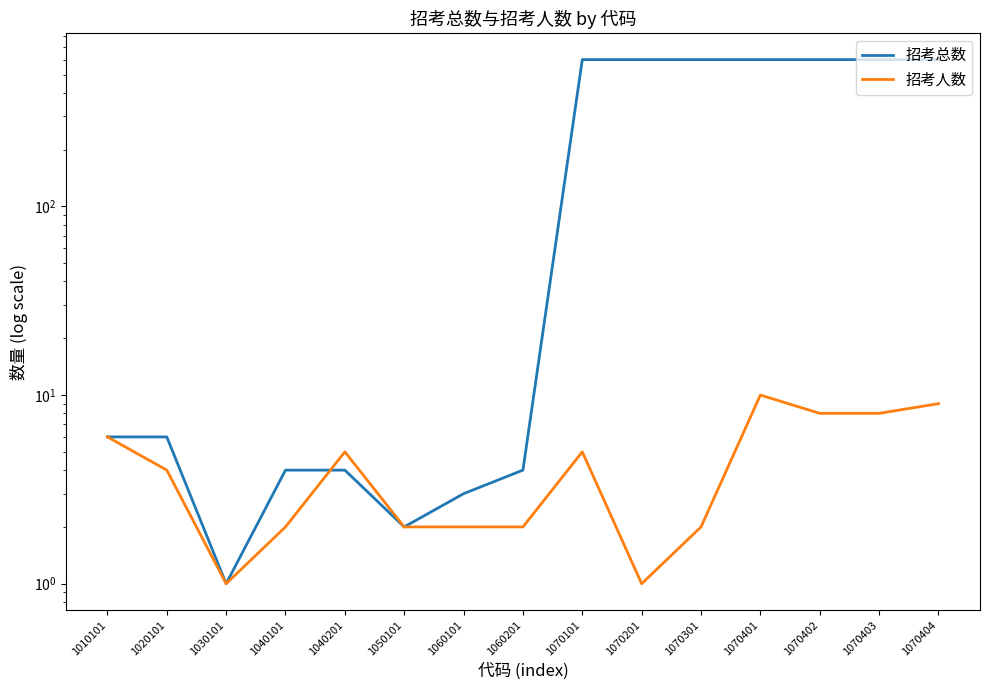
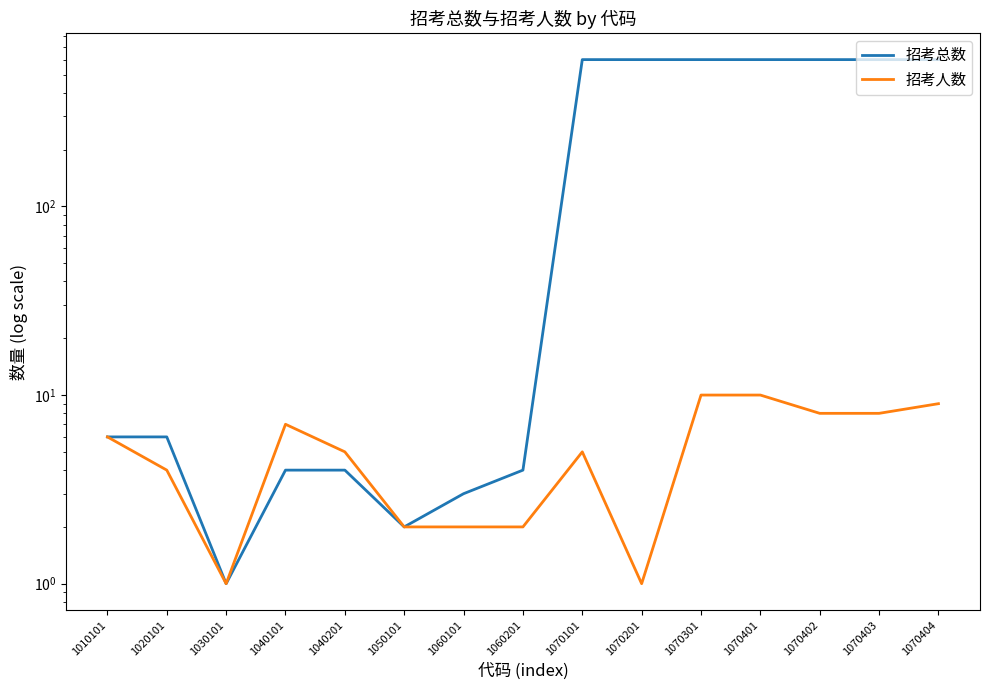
  {
    "招考总数": {
      "1020101": 6,
      "1040101": 4,
      "1040201": 4,
      "1060101": 3,
      "1060201": 4,
      "1070101": 600,
      "1070201": 600,
      "1070301": 600,
      "1070401": 600,
      "1070402": 600
    },
    "招考人数": {
      "1020101": 4,
-     "1040101": 2,
+     "1040101": 7,
      "1040201": 5,
      "1060101": 2,
      "1060201": 2,
      "1070101": 5,
      "1070201": 1,
-     "1070301": 2,
+     "1070301": 10,
      "1070401": 10,
      "1070402": 8,
      "1070403": 8,
      "1070404": 9
    }
  }
